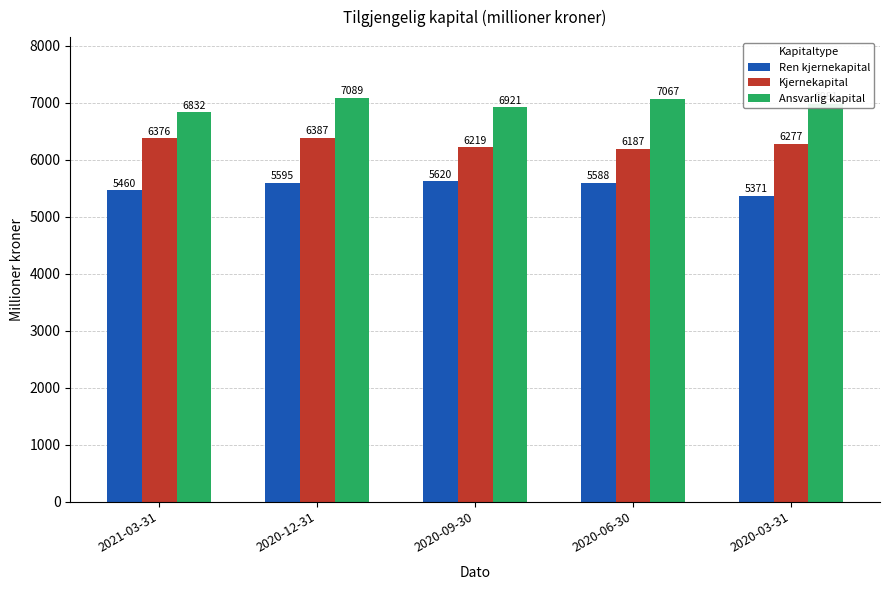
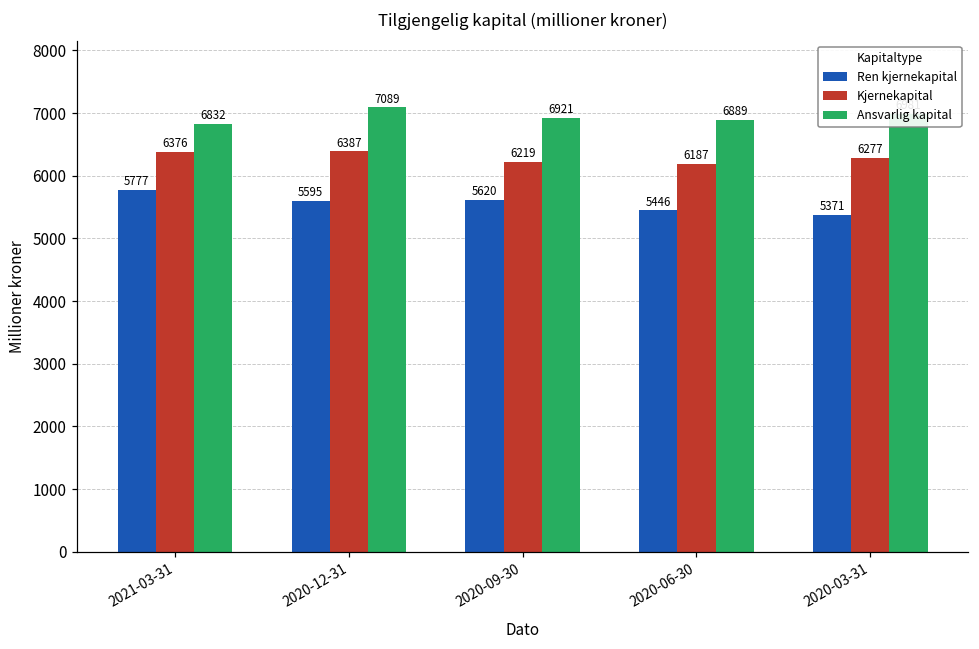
  {
    "Ren kjernekapital": {
-     "2021-03-31": 5460,
+     "2021-03-31": 5777,
      "2020-12-31": 5595,
      "2020-09-30": 5620,
-     "2020-06-30": 5588,
+     "2020-06-30": 5446,
      "2020-03-31": 5371
    },
    "Kjernekapital": {
      "2021-03-31": 6376,
      "2020-12-31": 6387,
      "2020-09-30": 6219,
      "2020-06-30": 6187,
      "2020-03-31": 6277
    },
    "Ansvarlig kapital": {
      "2021-03-31": 6832,
      "2020-12-31": 7089,
      "2020-09-30": 6921,
-     "2020-06-30": 7067
+     "2020-06-30": 6889
    }
  }
